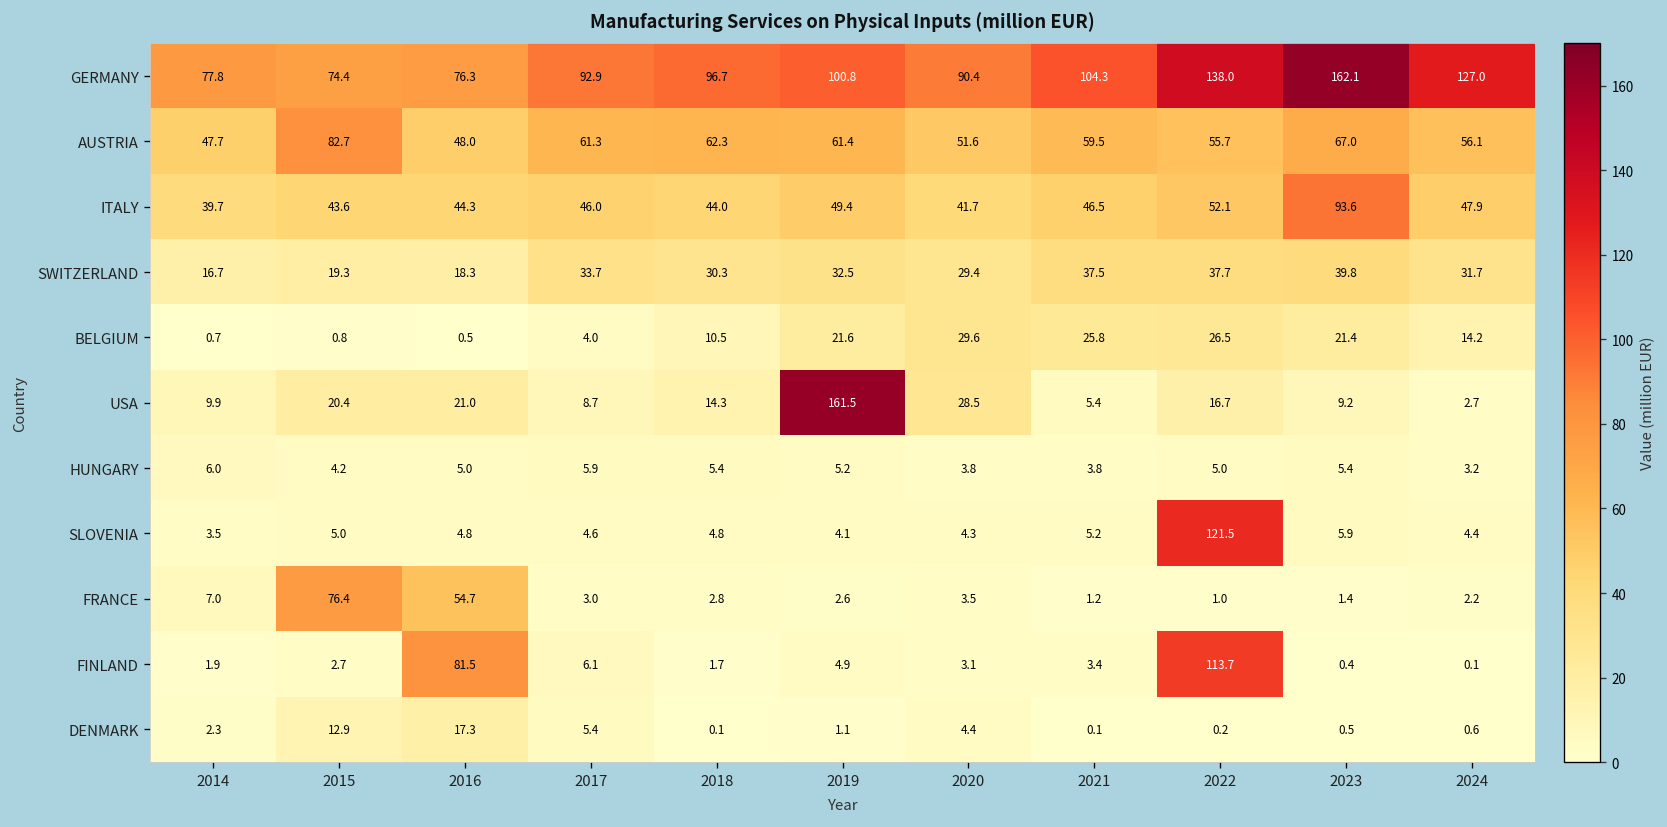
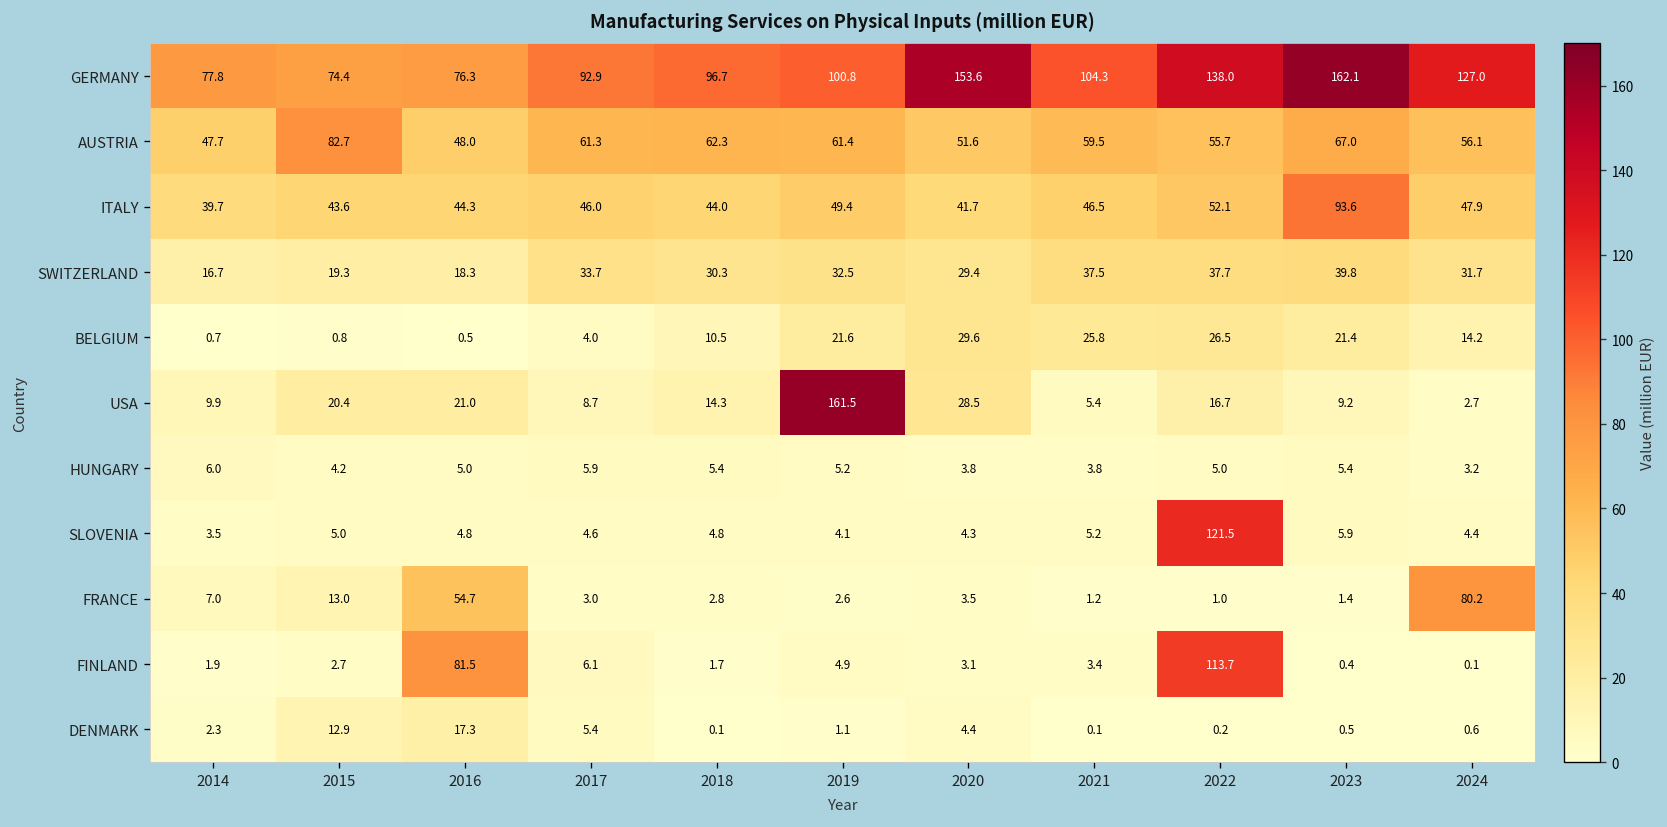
  {
    "GERMANY": {
      "2014": 77.8,
      "2015": 74.4,
      "2016": 76.3,
      "2017": 92.9,
      "2018": 96.7,
      "2019": 100.8,
-     "2020": 90.4,
+     "2020": 153.6,
      "2021": 104.3,
      "2022": 138.0,
      "2023": 162.1,
      "2024": 127.0
    },
    "AUSTRIA": {
      "2014": 47.7,
      "2015": 82.7,
      "2016": 48.0,
      "2017": 61.3,
      "2018": 62.3,
      "2019": 61.4,
      "2020": 51.6,
      "2021": 59.5,
      "2022": 55.7,
      "2023": 67.0,
      "2024": 56.1
    },
    "ITALY": {
      "2014": 39.7,
      "2015": 43.6,
      "2016": 44.3,
      "2017": 46.0,
      "2018": 44.0,
      "2019": 49.4,
      "2020": 41.7,
      "2021": 46.5,
      "2022": 52.1,
      "2023": 93.6,
      "2024": 47.9
    },
    "SWITZERLAND": {
      "2014": 16.7,
      "2015": 19.3,
      "2016": 18.3,
      "2017": 33.7,
      "2018": 30.3,
      "2019": 32.5,
      "2020": 29.4,
      "2021": 37.5,
      "2022": 37.7,
      "2023": 39.8,
      "2024": 31.7
    },
    "BELGIUM": {
      "2014": 0.7,
      "2015": 0.8,
      "2016": 0.5,
      "2017": 4.0,
      "2018": 10.5,
      "2019": 21.6,
      "2020": 29.6,
      "2021": 25.8,
      "2022": 26.5,
      "2023": 21.4,
      "2024": 14.2
    },
    "USA": {
      "2014": 9.9,
      "2015": 20.4,
      "2016": 21.0,
      "2017": 8.7,
      "2018": 14.3,
      "2019": 161.5,
      "2020": 28.5,
      "2021": 5.4,
      "2022": 16.7,
      "2023": 9.2,
      "2024": 2.7
    },
    "HUNGARY": {
      "2014": 6.0,
      "2015": 4.2,
      "2016": 5.0,
      "2017": 5.9,
      "2018": 5.4,
      "2019": 5.2,
      "2020": 3.8,
      "2021": 3.8,
      "2022": 5.0,
      "2023": 5.4,
      "2024": 3.2
    },
    "SLOVENIA": {
      "2014": 3.5,
      "2015": 5.0,
      "2016": 4.8,
      "2017": 4.6,
      "2018": 4.8,
      "2019": 4.1,
      "2020": 4.3,
      "2021": 5.2,
      "2022": 121.5,
      "2023": 5.9,
      "2024": 4.4
    },
    "FRANCE": {
      "2014": 7.0,
-     "2015": 76.4,
+     "2015": 13.0,
      "2016": 54.7,
      "2017": 3.0,
      "2018": 2.8,
      "2019": 2.6,
      "2020": 3.5,
      "2021": 1.2,
      "2022": 1.0,
      "2023": 1.4,
-     "2024": 2.2
+     "2024": 80.2
    },
    "FINLAND": {
      "2014": 1.9,
      "2015": 2.7,
      "2016": 81.5,
      "2017": 6.1,
      "2018": 1.7,
      "2019": 4.9,
      "2020": 3.1,
      "2021": 3.4,
      "2022": 113.7,
      "2023": 0.4,
      "2024": 0.1
    },
    "DENMARK": {
      "2014": 2.3,
      "2015": 12.9,
      "2016": 17.3,
      "2017": 5.4,
      "2018": 0.1,
      "2019": 1.1,
      "2020": 4.4,
      "2021": 0.1,
      "2022": 0.2,
      "2023": 0.5,
      "2024": 0.6
    }
  }
